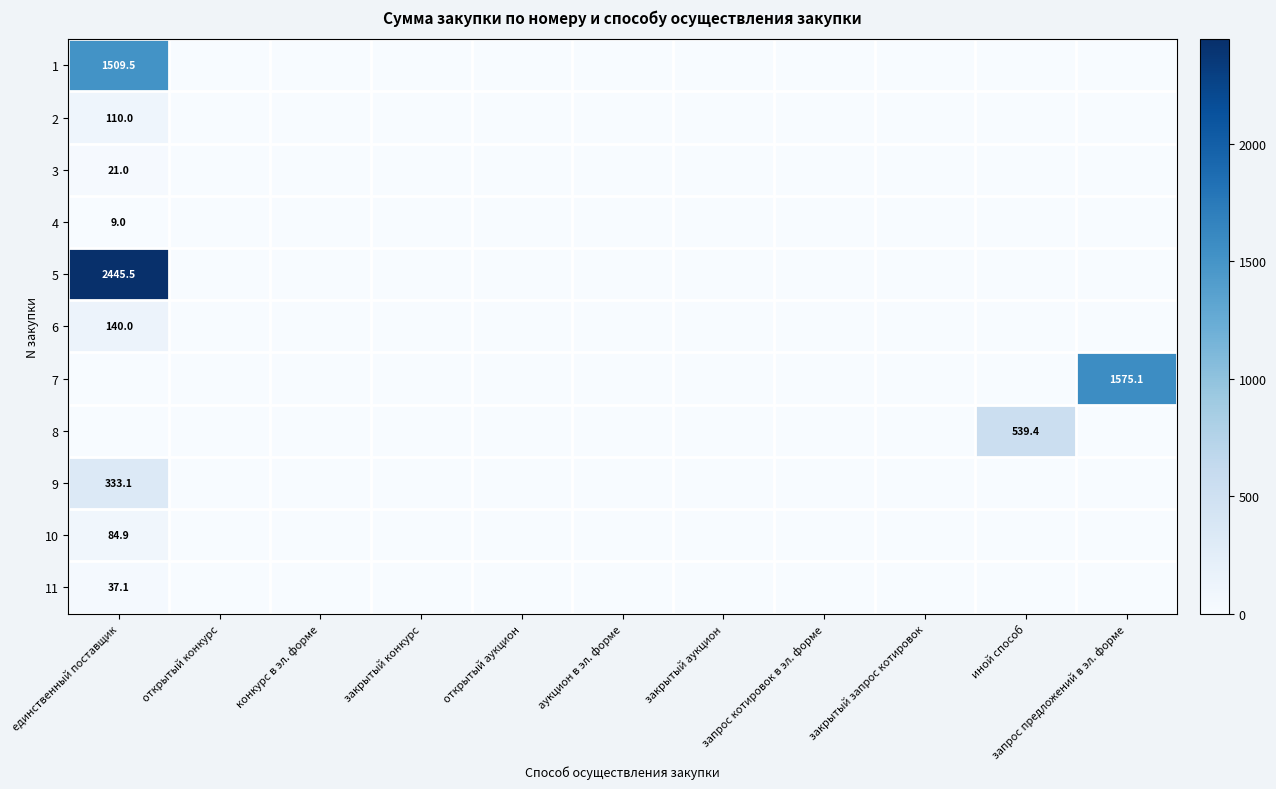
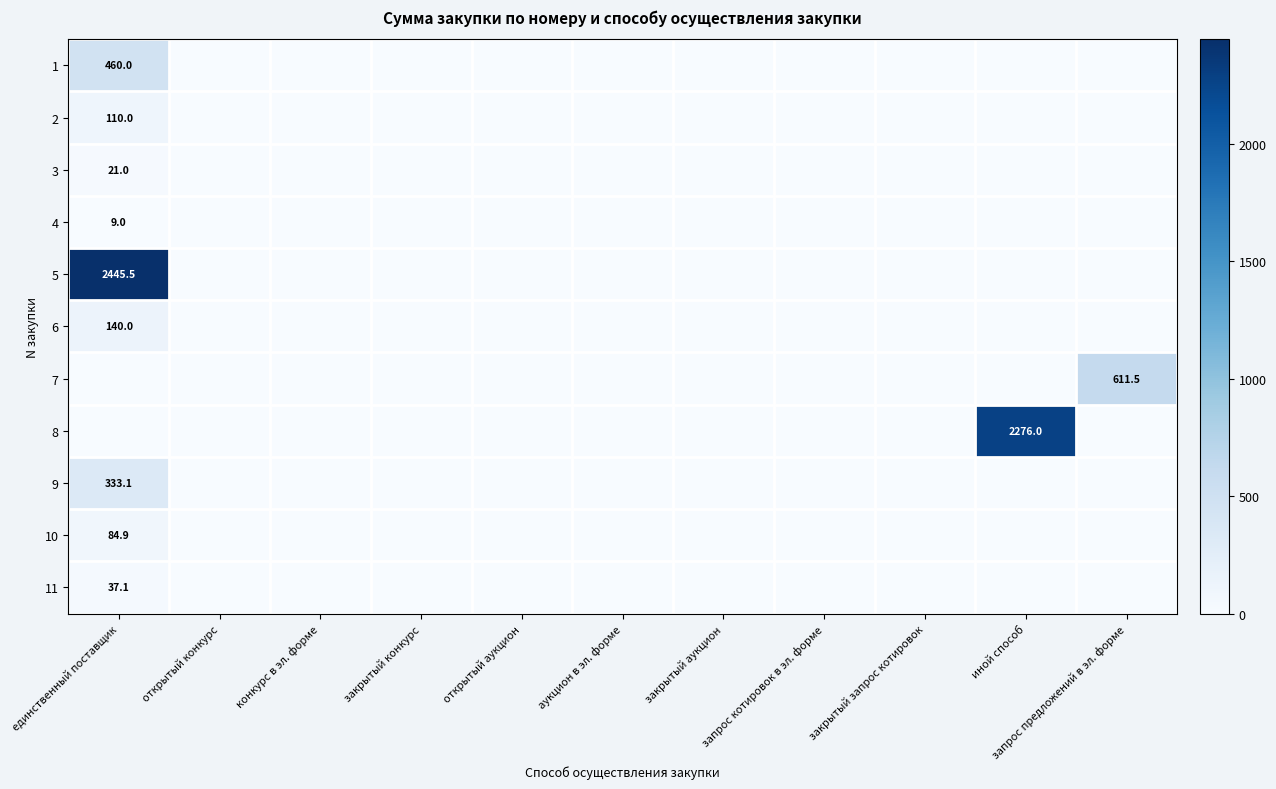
  {
    "1": {
-     "единственный поставщик": 1509.5
+     "единственный поставщик": 460.0
    },
    "2": {
      "единственный поставщик": 110.0
    },
    "3": {
      "единственный поставщик": 21.0
    },
    "4": {
      "единственный поставщик": 9.0
    },
    "5": {
      "единственный поставщик": 2445.5
    },
    "6": {
      "единственный поставщик": 140.0
    },
    "7": {
-     "запрос предложений в эл. форме": 1575.1
+     "запрос предложений в эл. форме": 611.5
    },
    "8": {
-     "иной способ": 539.4
+     "иной способ": 2276.0
    },
    "9": {
      "единственный поставщик": 333.1
    },
    "10": {
      "единственный поставщик": 84.9
    },
    "11": {
      "единственный поставщик": 37.1
    }
  }
